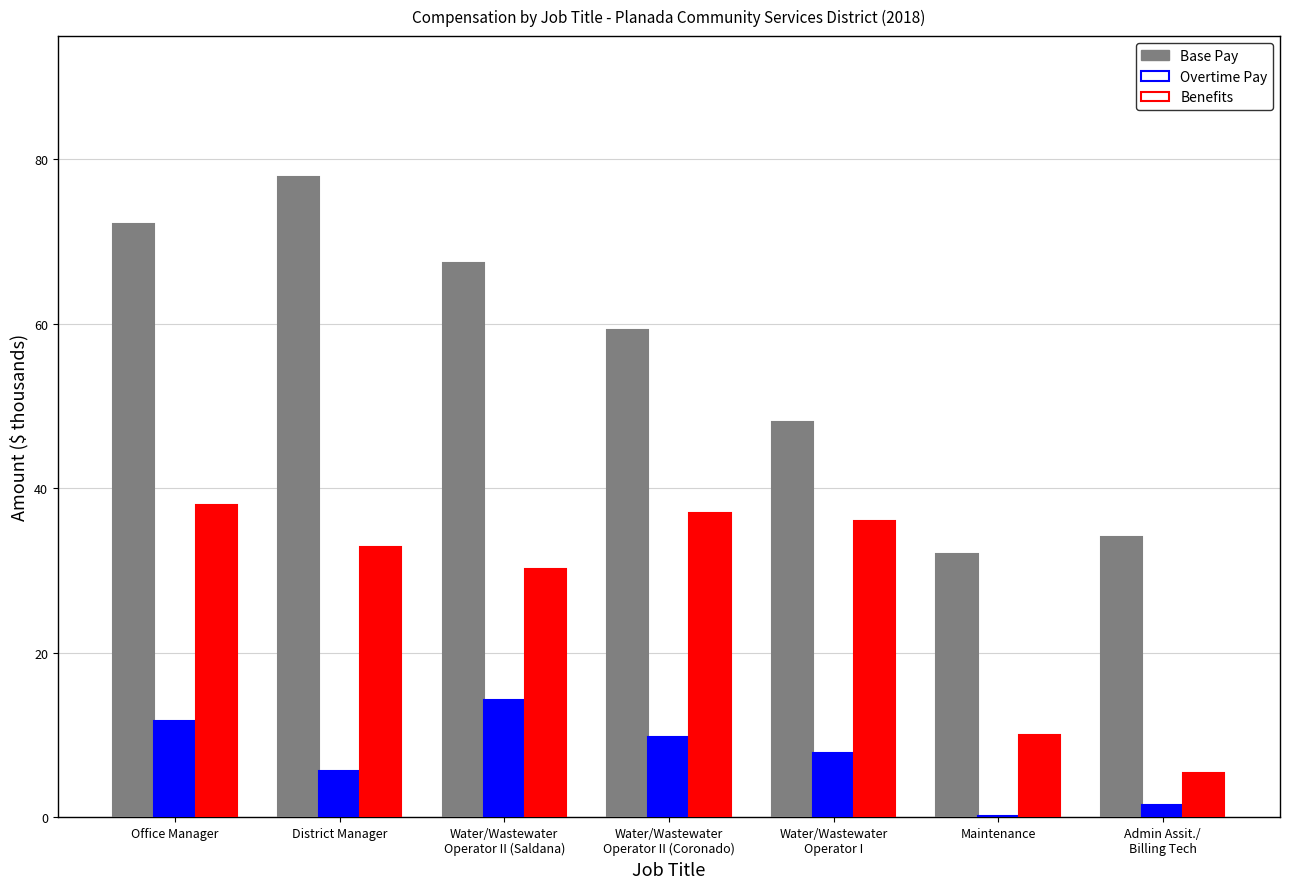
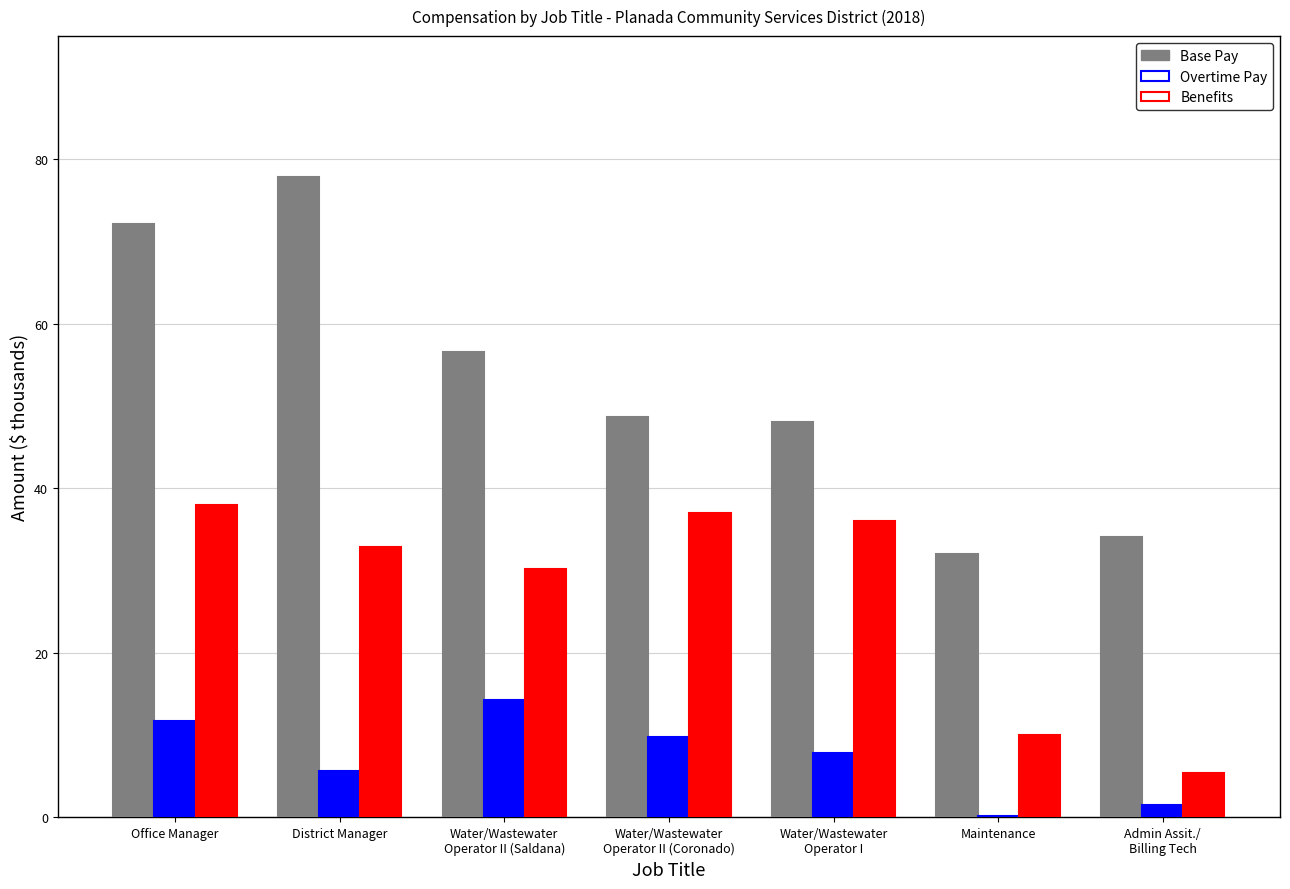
  {
    "Base Pay": {
      "Office Manager": 72,
      "District Manager": 78,
-     "Water/Wastewater Operator II (Saldana)": 67,
-     "Water/Wastewater Operator II (Coronado)": 59,
+     "Water/Wastewater Operator II (Saldana)": 57,
+     "Water/Wastewater Operator II (Coronado)": 49,
      "Water/Wastewater Operator I": 48,
      "Maintenance": 32,
      "Admin Assit./ Billing Tech": 34
    }
  }
